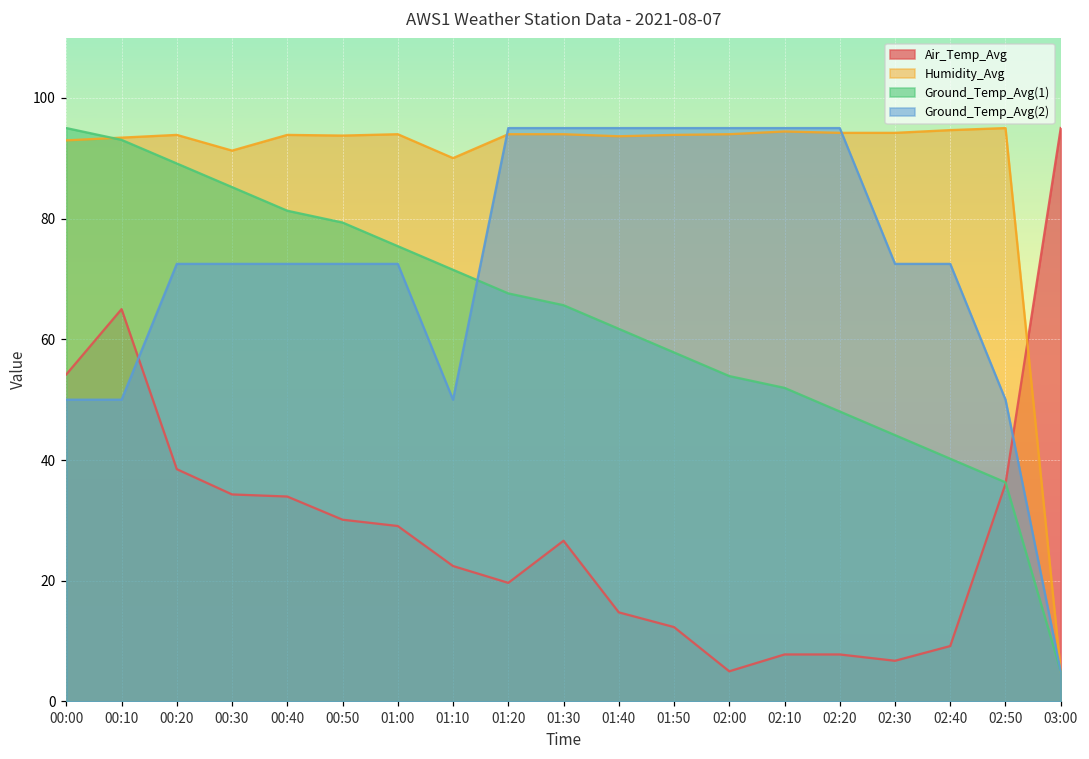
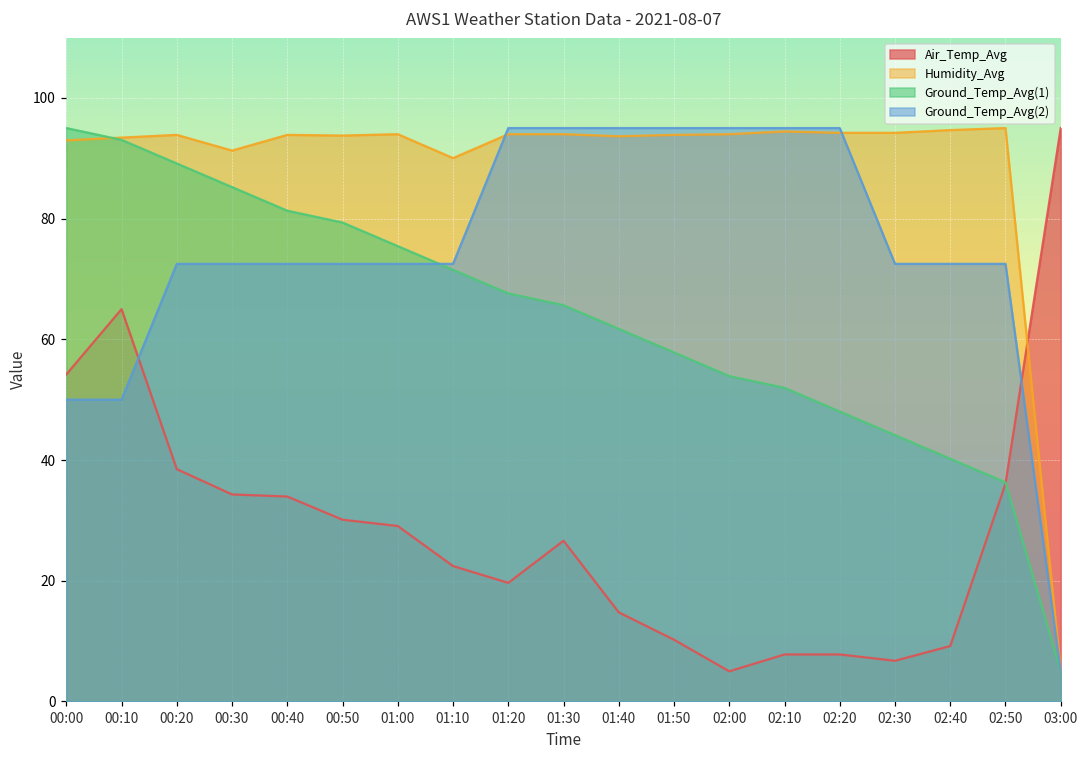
  {
    "Air_Temp_Avg": {
      "00:00": 54,
      "00:10": 65,
      "00:20": 38,
      "00:30": 34,
      "00:40": 34,
      "00:50": 30,
      "01:00": 29,
      "01:10": 22,
      "01:20": 20,
      "01:30": 27,
      "01:40": 15,
-     "01:50": 12,
+     "01:50": 10,
      "02:00": 5,
      "02:10": 8,
      "02:20": 8,
      "02:30": 7,
      "02:40": 9,
      "03:00": 95
    },
    "Humidity_Avg": {
      "00:00": 93,
      "00:20": 94,
      "00:30": 91,
      "00:40": 94,
      "00:50": 94,
      "01:00": 94,
      "01:10": 90,
      "01:20": 94,
      "01:30": 94,
      "01:40": 94,
      "01:50": 94,
      "02:00": 94,
      "02:10": 94,
      "02:20": 94,
      "02:30": 94,
      "02:40": 95,
      "02:50": 95
    },
    "Ground_Temp_Avg(1)": {
      "00:00": 95,
      "00:20": 89,
      "00:30": 85,
      "00:40": 81,
      "00:50": 79,
      "01:00": 75,
      "01:10": 72,
      "01:20": 68,
      "01:30": 66,
      "01:40": 62,
      "01:50": 58,
      "02:00": 54,
      "02:10": 52,
      "02:20": 48,
      "02:30": 44,
      "02:40": 40
    },
    "Ground_Temp_Avg(2)": {
      "00:00": 50,
      "00:10": 50,
      "00:20": 73,
      "00:30": 73,
      "00:40": 73,
      "00:50": 73,
      "01:00": 73,
-     "01:10": 50,
+     "01:10": 73,
      "01:20": 95,
      "01:30": 95,
      "01:40": 95,
      "01:50": 95,
      "02:00": 95,
      "02:10": 95,
      "02:20": 95,
      "02:30": 73,
      "02:40": 73,
-     "02:50": 50
+     "02:50": 73
    }
  }
